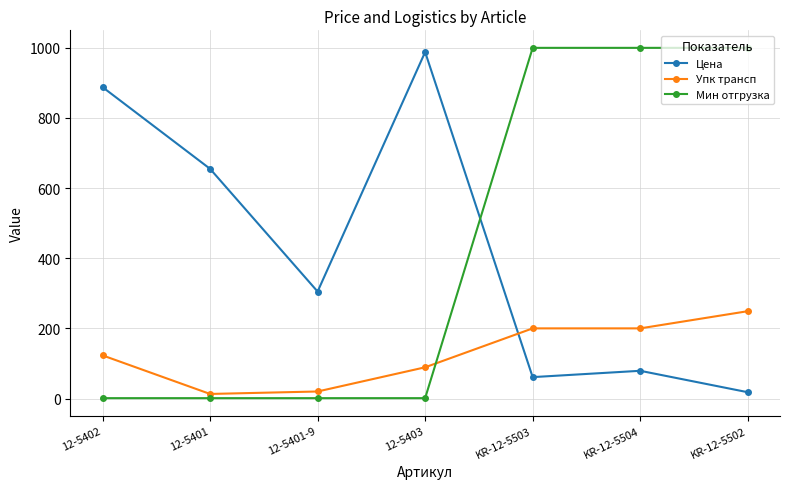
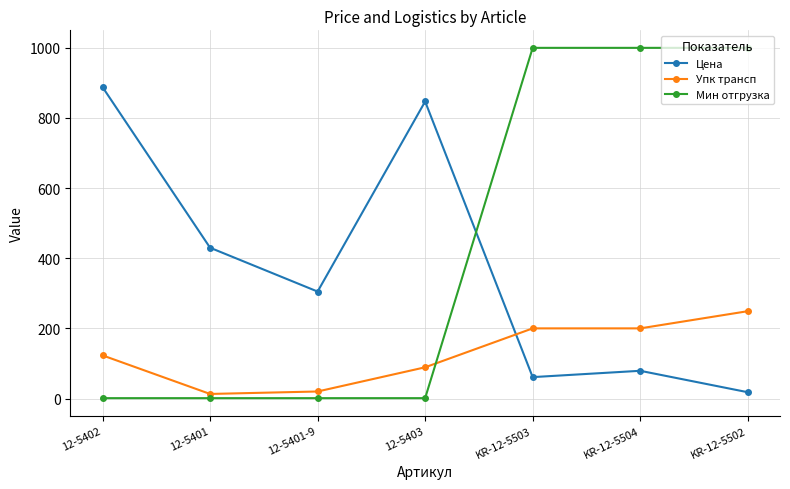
  {
    "Цена": {
      "12-5402": 890,
-     "12-5401": 660,
+     "12-5401": 430,
      "12-5401-9": 310,
-     "12-5403": 990,
+     "12-5403": 850,
      "KR-12-5503": 60,
      "KR-12-5504": 80,
      "KR-12-5502": 20
    },
    "Упк трансп": {
      "12-5402": 120,
      "12-5401": 10,
      "12-5401-9": 20,
      "12-5403": 90,
      "KR-12-5503": 200,
      "KR-12-5504": 200,
      "KR-12-5502": 250
    },
    "Мин отгрузка": {
      "12-5402": 0,
      "12-5401": 0,
      "12-5401-9": 0,
      "12-5403": 0,
      "KR-12-5503": 1000,
      "KR-12-5504": 1000
    }
  }
